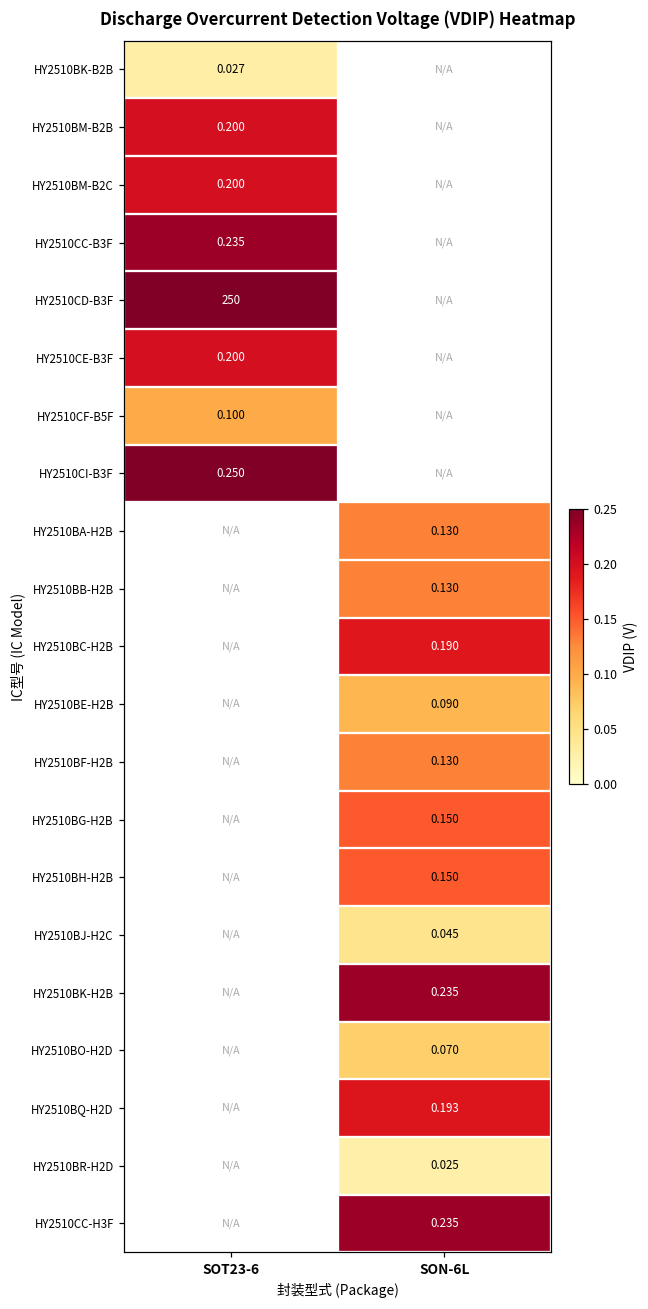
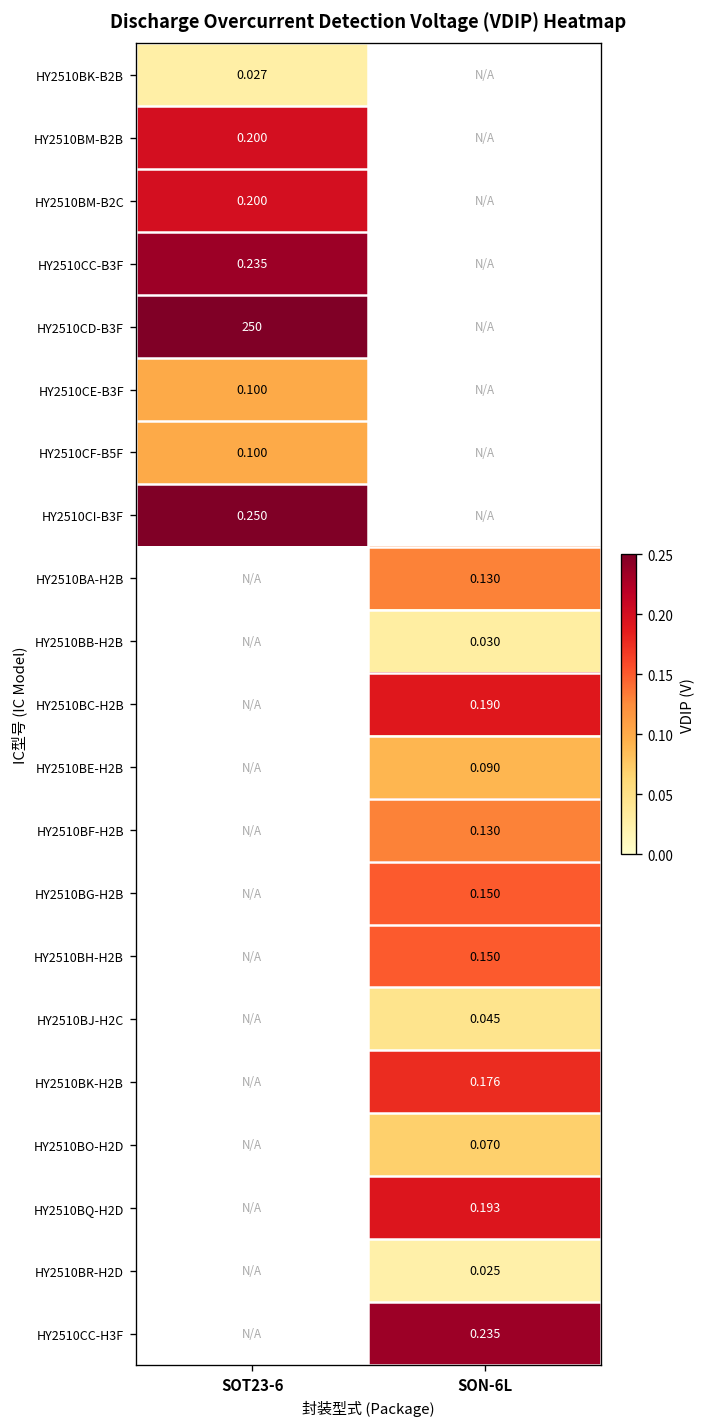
  {
    "HY2510BK-B2B": {
      "SOT23-6": 0.027
    },
    "HY2510BM-B2B": {
      "SOT23-6": 0.200
    },
    "HY2510BM-B2C": {
      "SOT23-6": 0.200
    },
    "HY2510CC-B3F": {
      "SOT23-6": 0.235
    },
    "HY2510CD-B3F": {
      "SOT23-6": 250
    },
    "HY2510CE-B3F": {
-     "SOT23-6": 0.200
+     "SOT23-6": 0.100
    },
    "HY2510CF-B5F": {
      "SOT23-6": 0.100
    },
    "HY2510CI-B3F": {
      "SOT23-6": 0.250
    },
    "HY2510BA-H2B": {
      "SON-6L": 0.130
    },
    "HY2510BB-H2B": {
-     "SON-6L": 0.130
+     "SON-6L": 0.030
    },
    "HY2510BC-H2B": {
      "SON-6L": 0.190
    },
    "HY2510BE-H2B": {
      "SON-6L": 0.090
    },
    "HY2510BF-H2B": {
      "SON-6L": 0.130
    },
    "HY2510BG-H2B": {
      "SON-6L": 0.150
    },
    "HY2510BH-H2B": {
      "SON-6L": 0.150
    },
    "HY2510BJ-H2C": {
      "SON-6L": 0.045
    },
    "HY2510BK-H2B": {
-     "SON-6L": 0.235
+     "SON-6L": 0.176
    },
    "HY2510BO-H2D": {
      "SON-6L": 0.070
    },
    "HY2510BQ-H2D": {
      "SON-6L": 0.193
    },
    "HY2510BR-H2D": {
      "SON-6L": 0.025
    },
    "HY2510CC-H3F": {
      "SON-6L": 0.235
    }
  }
